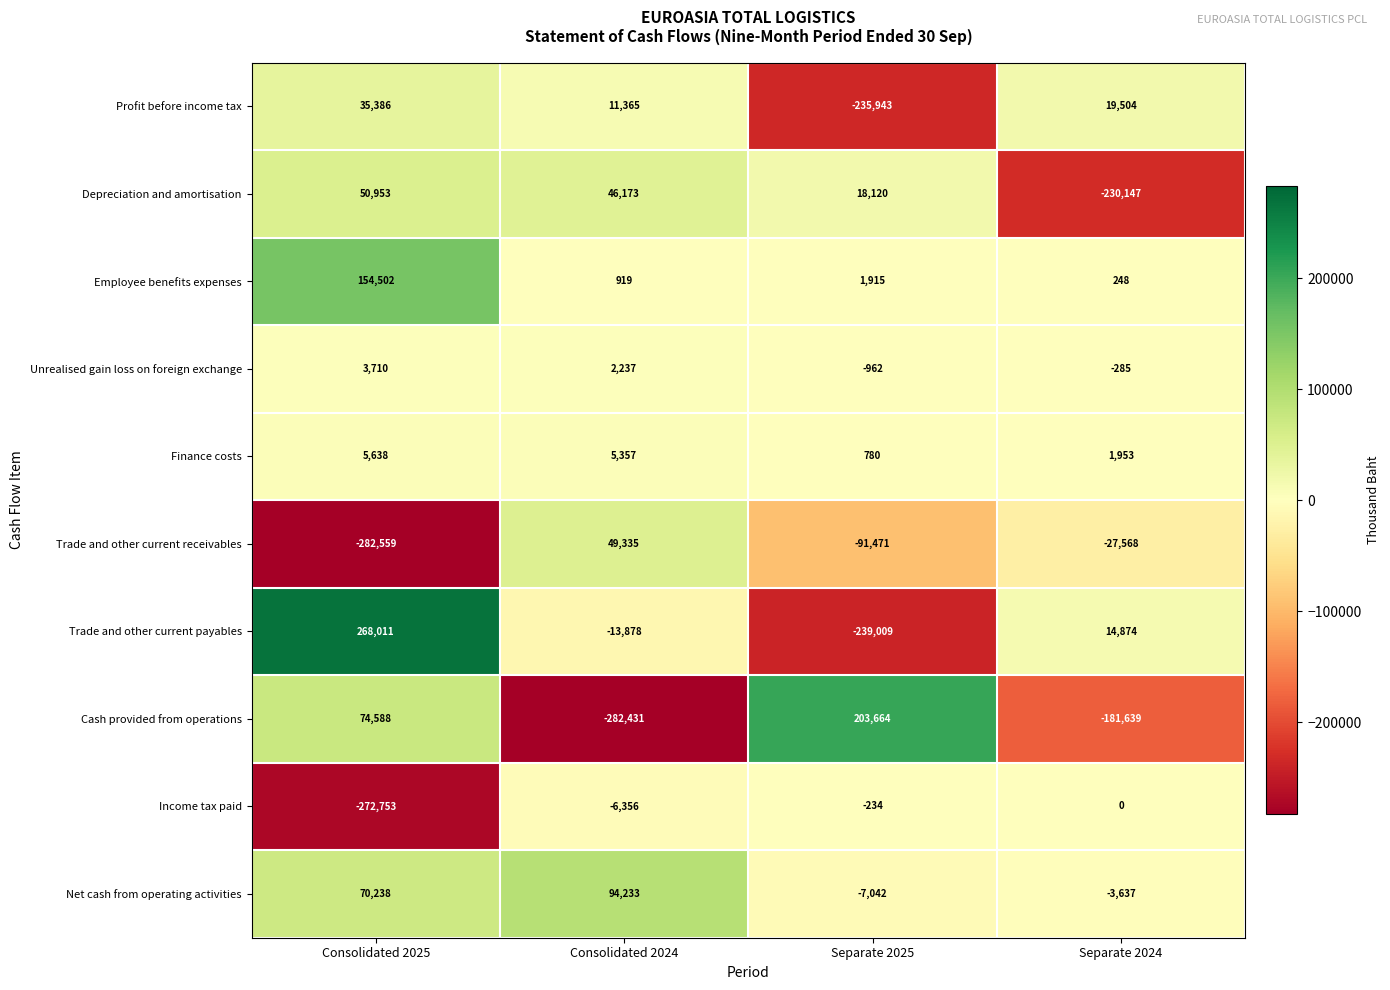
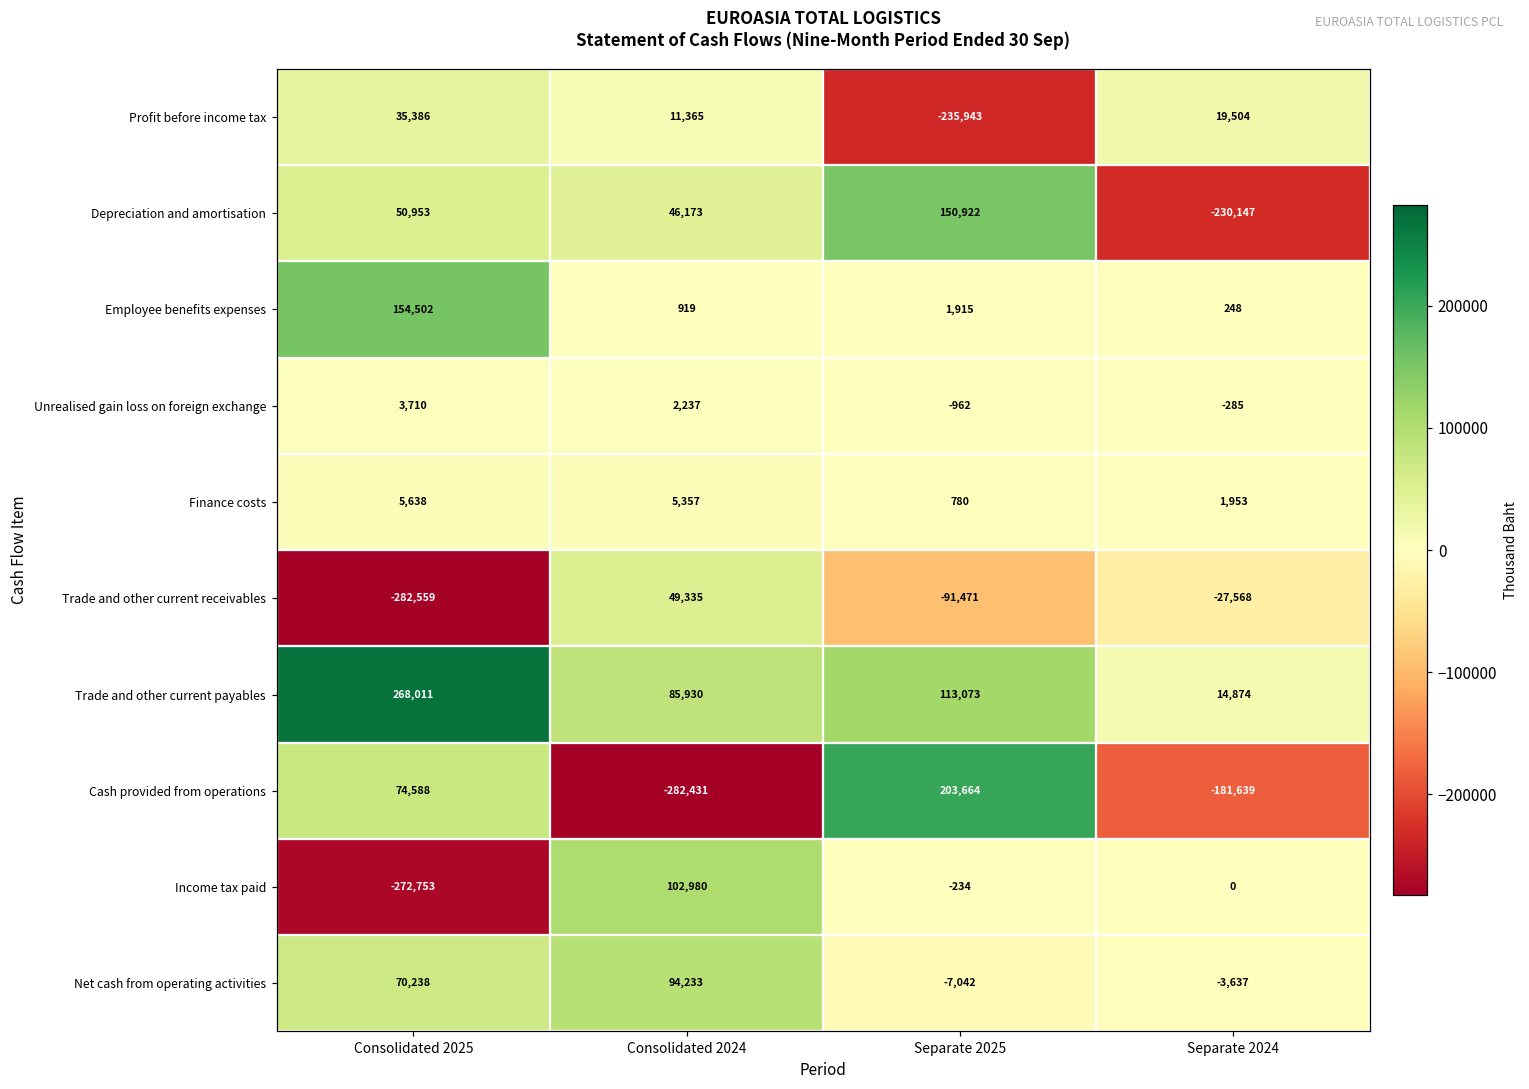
  {
    "Profit before income tax": {
      "Consolidated 2025": "35,386",
      "Consolidated 2024": "11,365",
      "Separate 2025": "-235,943",
      "Separate 2024": "19,504"
    },
    "Depreciation and amortisation": {
      "Consolidated 2025": "50,953",
      "Consolidated 2024": "46,173",
-     "Separate 2025": "18,120",
+     "Separate 2025": "150,922",
      "Separate 2024": "-230,147"
    },
    "Employee benefits expenses": {
      "Consolidated 2025": "154,502",
      "Consolidated 2024": "919",
      "Separate 2025": "1,915",
      "Separate 2024": "248"
    },
    "Unrealised gain loss on foreign exchange": {
      "Consolidated 2025": "3,710",
      "Consolidated 2024": "2,237",
      "Separate 2025": "-962",
      "Separate 2024": "-285"
    },
    "Finance costs": {
      "Consolidated 2025": "5,638",
      "Consolidated 2024": "5,357",
      "Separate 2025": "780",
      "Separate 2024": "1,953"
    },
    "Trade and other current receivables": {
      "Consolidated 2025": "-282,559",
      "Consolidated 2024": "49,335",
      "Separate 2025": "-91,471",
      "Separate 2024": "-27,568"
    },
    "Trade and other current payables": {
      "Consolidated 2025": "268,011",
-     "Consolidated 2024": "-13,878",
-     "Separate 2025": "-239,009",
+     "Consolidated 2024": "85,930",
+     "Separate 2025": "113,073",
      "Separate 2024": "14,874"
    },
    "Cash provided from operations": {
      "Consolidated 2025": "74,588",
      "Consolidated 2024": "-282,431",
      "Separate 2025": "203,664",
      "Separate 2024": "-181,639"
    },
    "Income tax paid": {
      "Consolidated 2025": "-272,753",
-     "Consolidated 2024": "-6,356",
+     "Consolidated 2024": "102,980",
      "Separate 2025": "-234",
      "Separate 2024": "0"
    },
    "Net cash from operating activities": {
      "Consolidated 2025": "70,238",
      "Consolidated 2024": "94,233",
      "Separate 2025": "-7,042",
      "Separate 2024": "-3,637"
    }
  }
